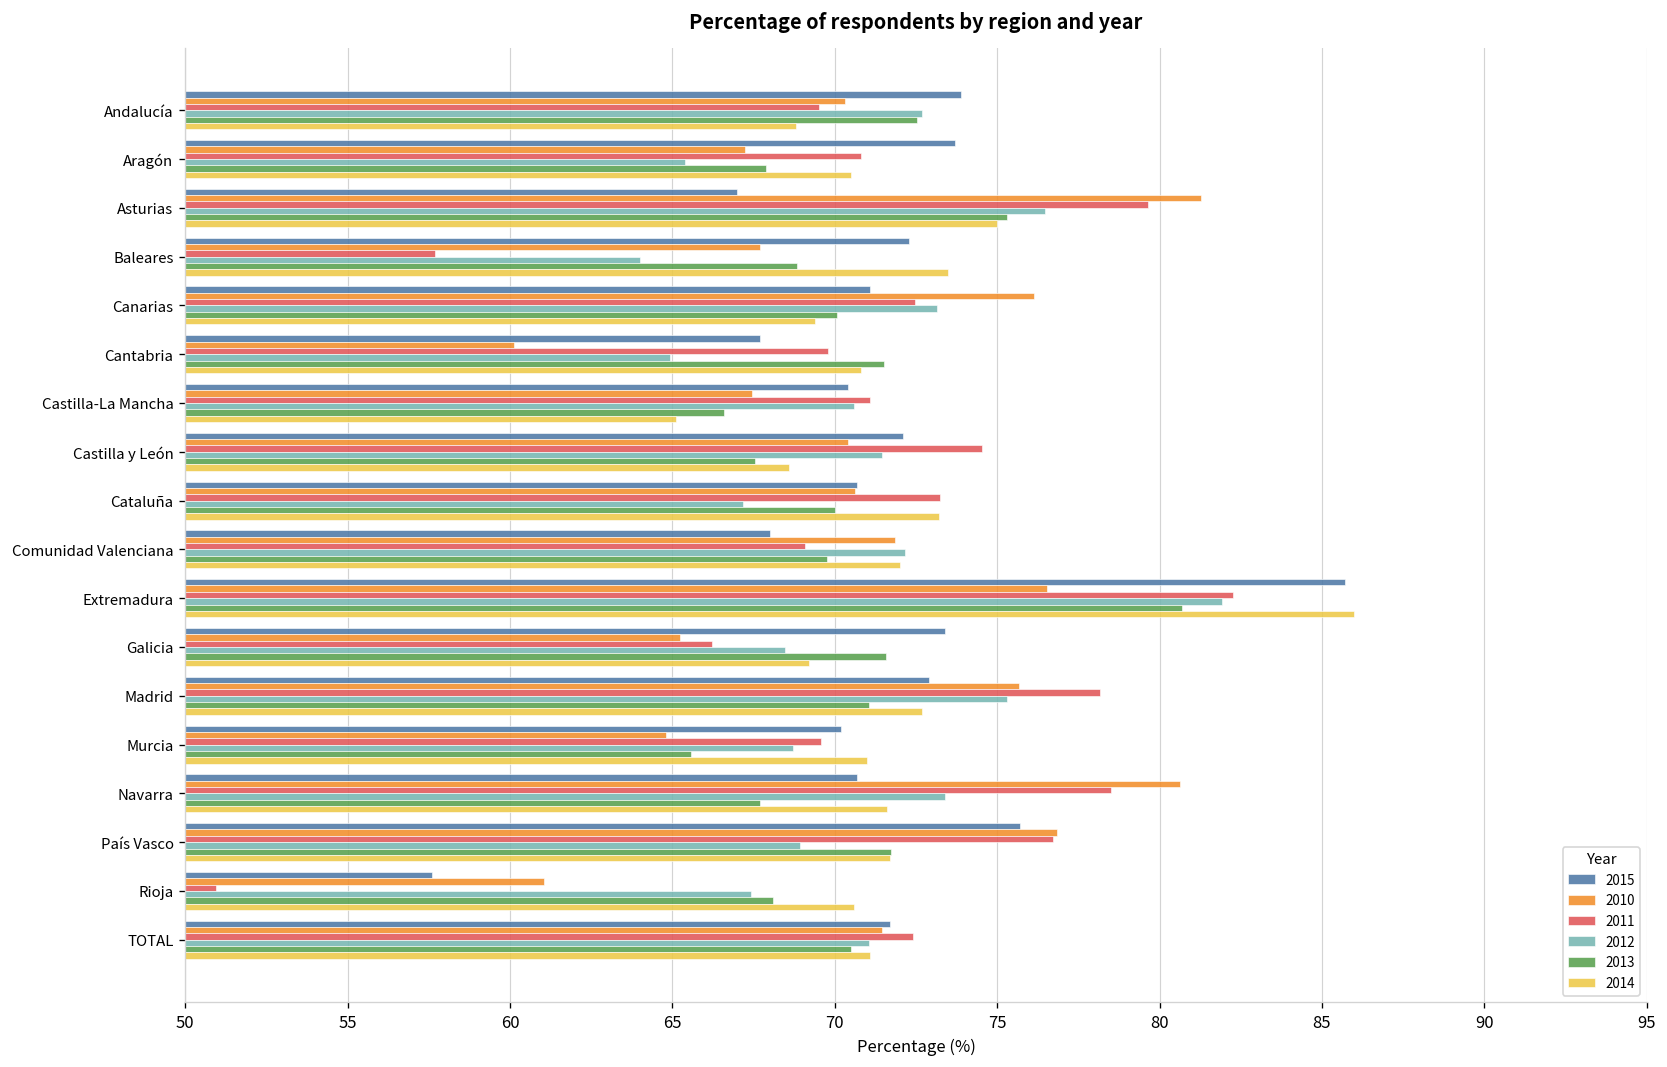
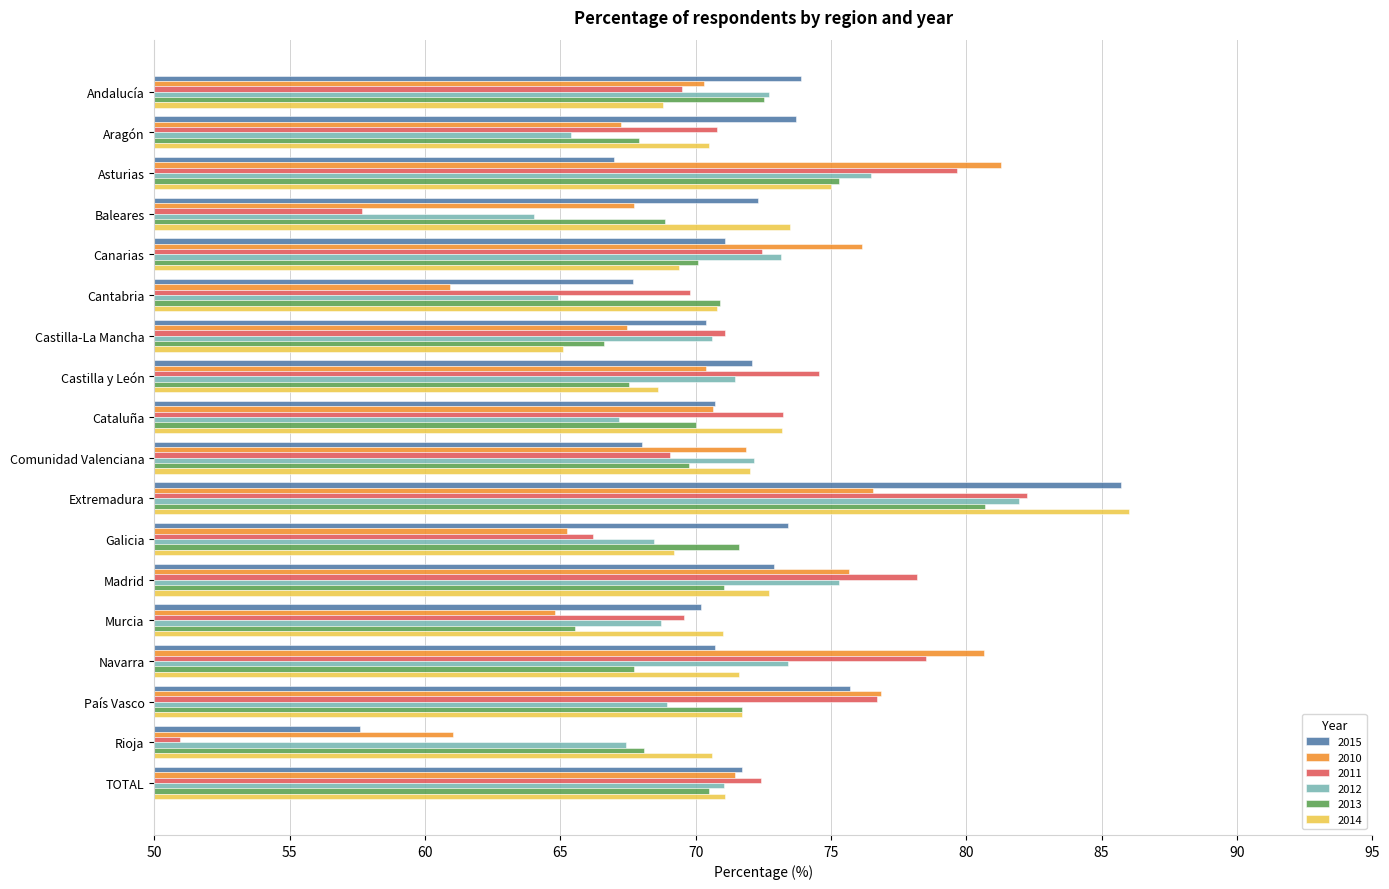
  {
    "2015": {
      "Andalucía": 73.9,
      "Aragón": 73.7,
      "Asturias": 67.0,
      "Baleares": 72.3,
      "Canarias": 71.1,
      "Cantabria": 67.7,
      "Castilla-La Mancha": 70.4,
      "Castilla y León": 72.1,
      "Cataluña": 70.7,
      "Comunidad Valenciana": 68.0,
      "Extremadura": 85.7,
      "Galicia": 73.4,
      "Madrid": 72.9,
      "Murcia": 70.2,
      "Navarra": 70.7,
      "País Vasco": 75.7,
      "Rioja": 57.6,
      "TOTAL": 71.7
    },
    "2010": {
      "Andalucía": 70.3,
      "Aragón": 67.3,
      "Asturias": 81.3,
      "Baleares": 67.7,
      "Canarias": 76.1,
-     "Cantabria": 60.1,
+     "Cantabria": 60.9,
      "Castilla-La Mancha": 67.5,
      "Castilla y León": 70.4,
      "Cataluña": 70.6,
      "Comunidad Valenciana": 71.9,
      "Extremadura": 76.5,
      "Galicia": 65.2,
      "Madrid": 75.7,
      "Murcia": 64.8,
      "Navarra": 80.6,
      "País Vasco": 76.8,
      "Rioja": 61.1,
      "TOTAL": 71.5
    },
    "2011": {
      "Andalucía": 69.5,
      "Aragón": 70.8,
      "Asturias": 79.6,
      "Baleares": 57.7,
      "Canarias": 72.5,
      "Cantabria": 69.8,
      "Castilla-La Mancha": 71.1,
      "Castilla y León": 74.5,
      "Cataluña": 73.2,
      "Comunidad Valenciana": 69.1,
      "Extremadura": 82.3,
      "Galicia": 66.2,
      "Madrid": 78.2,
      "Murcia": 69.6,
      "Navarra": 78.5,
      "País Vasco": 76.7,
      "Rioja": 51.0,
      "TOTAL": 72.4
    },
    "2012": {
      "Andalucía": 72.7,
      "Aragón": 65.4,
      "Asturias": 76.5,
      "Baleares": 64.0,
      "Canarias": 73.2,
      "Cantabria": 64.9,
      "Castilla-La Mancha": 70.6,
      "Castilla y León": 71.4,
      "Cataluña": 67.2,
      "Comunidad Valenciana": 72.2,
      "Extremadura": 81.9,
      "Galicia": 68.5,
      "Madrid": 75.3,
      "Murcia": 68.7,
      "Navarra": 73.4,
      "País Vasco": 68.9,
      "Rioja": 67.4,
      "TOTAL": 71.1
    },
    "2013": {
      "Andalucía": 72.5,
      "Aragón": 67.9,
      "Asturias": 75.3,
      "Baleares": 68.9,
      "Canarias": 70.1,
-     "Cantabria": 71.5,
+     "Cantabria": 70.9,
      "Castilla-La Mancha": 66.6,
      "Castilla y León": 67.6,
      "Cataluña": 70.0,
      "Comunidad Valenciana": 69.8,
      "Extremadura": 80.7,
      "Galicia": 71.6,
      "Madrid": 71.1,
      "Murcia": 65.6,
      "Navarra": 67.7,
      "País Vasco": 71.7,
      "Rioja": 68.1,
      "TOTAL": 70.5
    },
    "2014": {
      "Andalucía": 68.8,
      "Aragón": 70.5,
      "Asturias": 75.0,
      "Baleares": 73.5,
      "Canarias": 69.4,
      "Cantabria": 70.8,
      "Castilla-La Mancha": 65.1,
      "Castilla y León": 68.6,
      "Cataluña": 73.2,
      "Comunidad Valenciana": 72.0,
      "Extremadura": 86.0,
      "Galicia": 69.2,
      "Madrid": 72.7,
      "Murcia": 71.0,
      "Navarra": 71.6,
      "País Vasco": 71.7,
      "Rioja": 70.6,
      "TOTAL": 71.1
    }
  }
